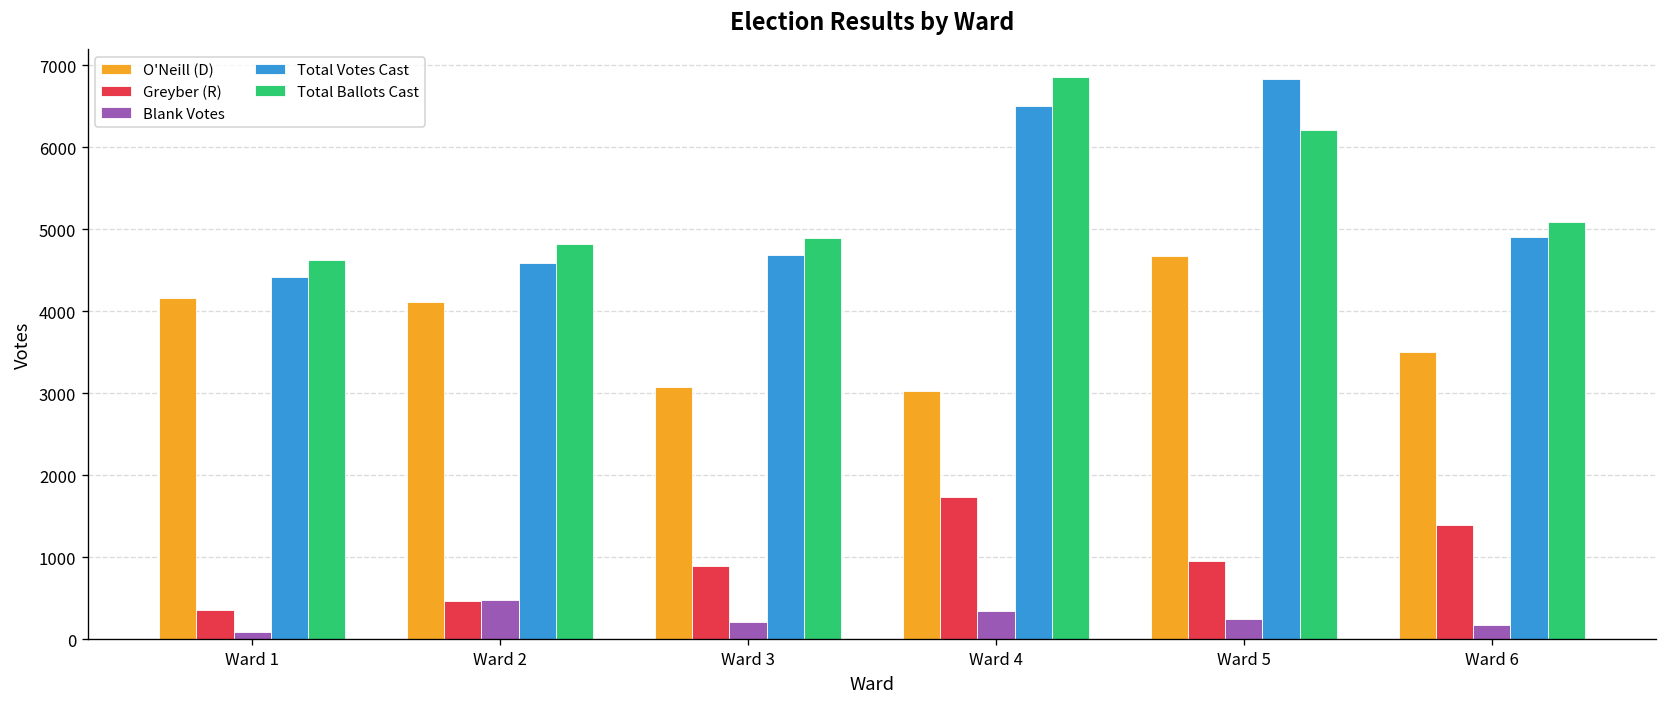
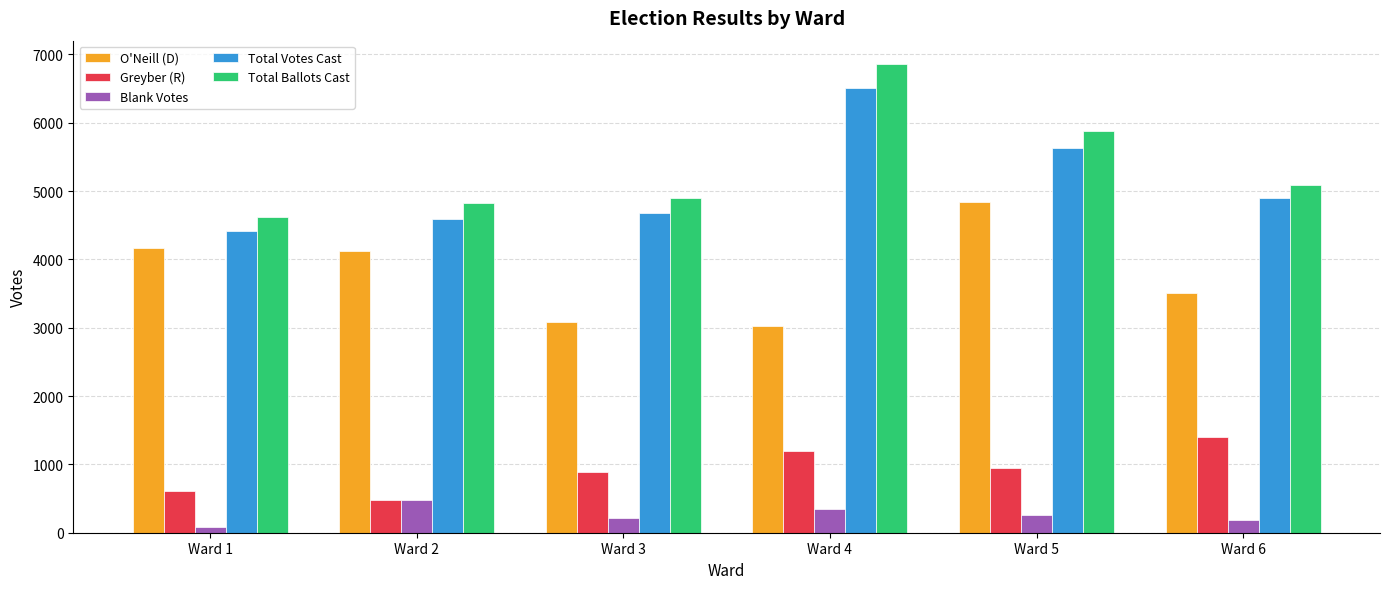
  {
    "O'Neill (D)": {
      "Ward 1": 4200,
      "Ward 2": 4100,
      "Ward 3": 3100,
      "Ward 4": 3000,
-     "Ward 5": 4700,
+     "Ward 5": 4800,
      "Ward 6": 3500
    },
    "Greyber (R)": {
-     "Ward 1": 400,
+     "Ward 1": 600,
      "Ward 2": 500,
      "Ward 3": 900,
-     "Ward 4": 1700,
+     "Ward 4": 1200,
      "Ward 5": 1000,
      "Ward 6": 1400
    },
    "Blank Votes": {
      "Ward 1": 100,
      "Ward 2": 500,
      "Ward 3": 200,
      "Ward 4": 400,
      "Ward 5": 300,
      "Ward 6": 200
    },
    "Total Votes Cast": {
      "Ward 1": 4400,
      "Ward 2": 4600,
      "Ward 3": 4700,
      "Ward 4": 6500,
-     "Ward 5": 6800,
+     "Ward 5": 5600,
      "Ward 6": 4900
    },
    "Total Ballots Cast": {
      "Ward 1": 4600,
      "Ward 2": 4800,
      "Ward 3": 4900,
      "Ward 4": 6900,
-     "Ward 5": 6200,
+     "Ward 5": 5900,
      "Ward 6": 5100
    }
  }
